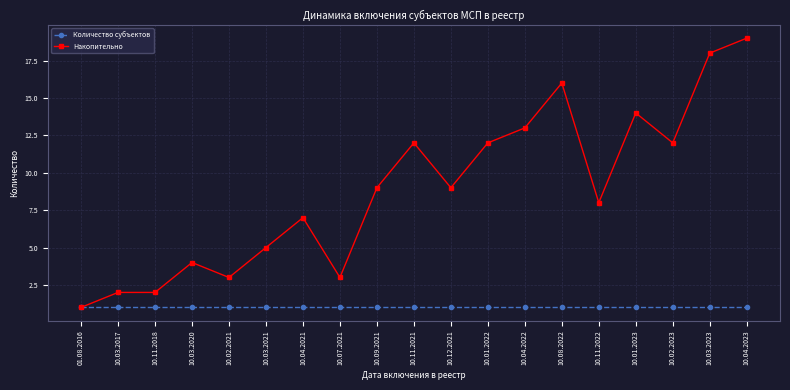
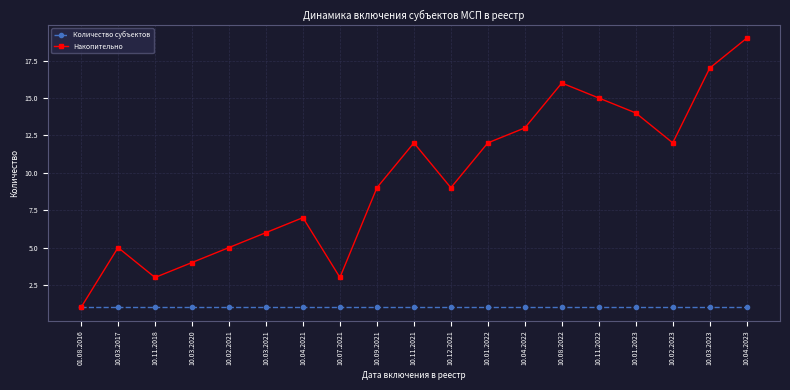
  {
    "Количество субъектов": {
      "10.03.2017": 1,
      "10.11.2018": 1,
      "10.03.2020": 1,
      "10.02.2021": 1,
      "10.03.2021": 1,
      "10.04.2021": 1,
      "10.07.2021": 1,
      "10.09.2021": 1,
      "10.11.2021": 1,
      "10.12.2021": 1,
      "10.01.2022": 1,
      "10.04.2022": 1,
      "10.08.2022": 1,
      "10.11.2022": 1,
      "10.01.2023": 1,
      "10.02.2023": 1,
      "10.03.2023": 1,
      "10.04.2023": 1
    },
    "Накопительно": {
-     "10.03.2017": 2,
-     "10.11.2018": 2,
+     "10.03.2017": 5,
+     "10.11.2018": 3,
      "10.03.2020": 4,
-     "10.02.2021": 3,
-     "10.03.2021": 5,
+     "10.02.2021": 5,
+     "10.03.2021": 6,
      "10.04.2021": 7,
      "10.07.2021": 3,
      "10.09.2021": 9,
      "10.11.2021": 12,
      "10.12.2021": 9,
      "10.01.2022": 12,
      "10.04.2022": 13,
      "10.08.2022": 16,
-     "10.11.2022": 8,
+     "10.11.2022": 15,
      "10.01.2023": 14,
      "10.02.2023": 12,
-     "10.03.2023": 18,
+     "10.03.2023": 17,
      "10.04.2023": 19
    }
  }
